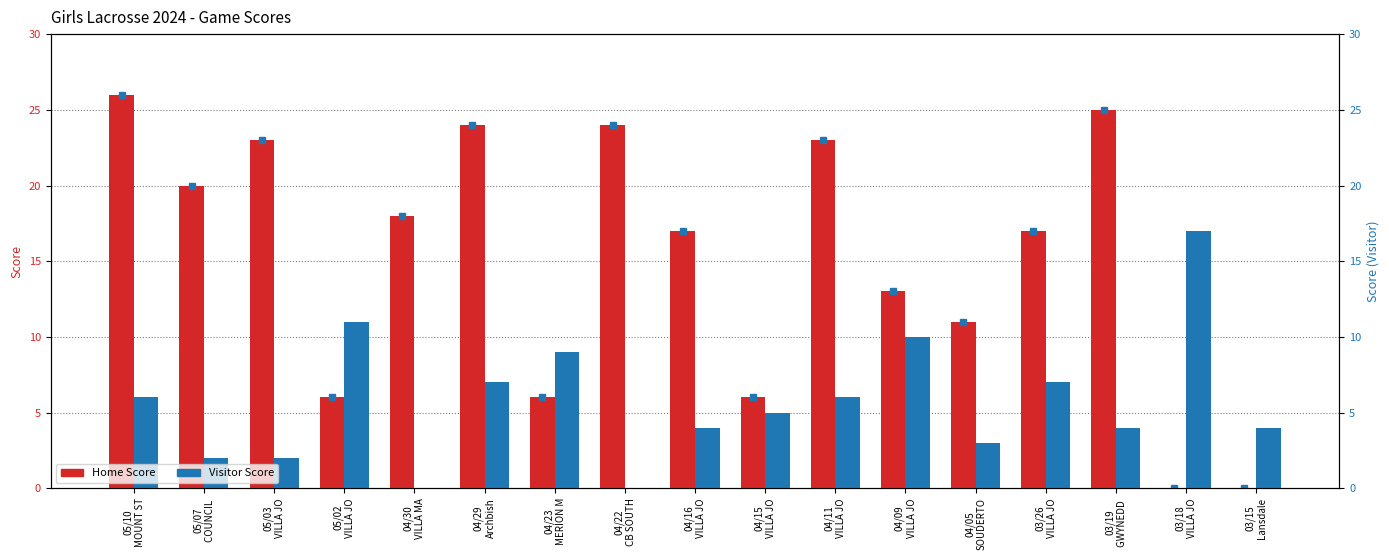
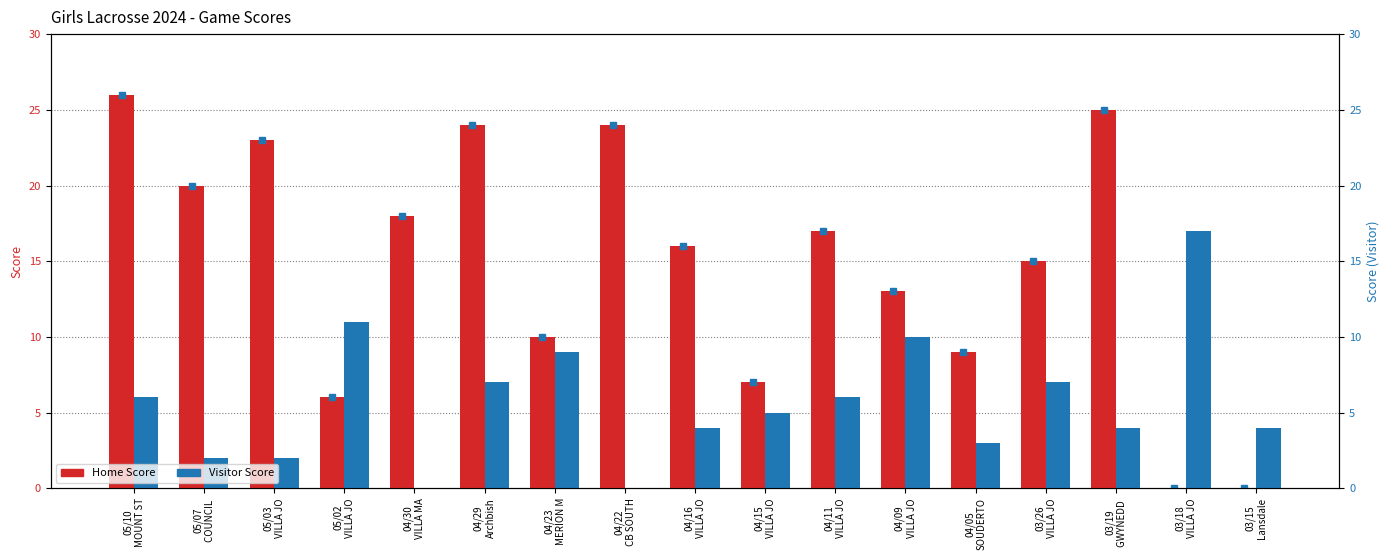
  {
    "Home Score": {
      "05/10 MOUNT ST": 26,
      "05/07 COUNCIL": 20,
      "05/03 VILLA JO": 23,
      "05/02 VILLA JO": 6,
      "04/30 VILLA MA": 18,
      "04/29 Archbish": 24,
-     "04/23 MERION M": 6,
+     "04/23 MERION M": 10,
      "04/22 CB SOUTH": 24,
-     "04/16 VILLA JO": 17,
-     "04/15 VILLA JO": 6,
-     "04/11 VILLA JO": 23,
+     "04/16 VILLA JO": 16,
+     "04/15 VILLA JO": 7,
+     "04/11 VILLA JO": 17,
      "04/09 VILLA JO": 13,
-     "04/05 SOUDERTO": 11,
-     "03/26 VILLA JO": 17,
+     "04/05 SOUDERTO": 9,
+     "03/26 VILLA JO": 15,
      "03/19 GWYNEDD": 25,
      "03/18 VILLA JO": 0,
      "03/15 Lansdale": 0
    }
  }
